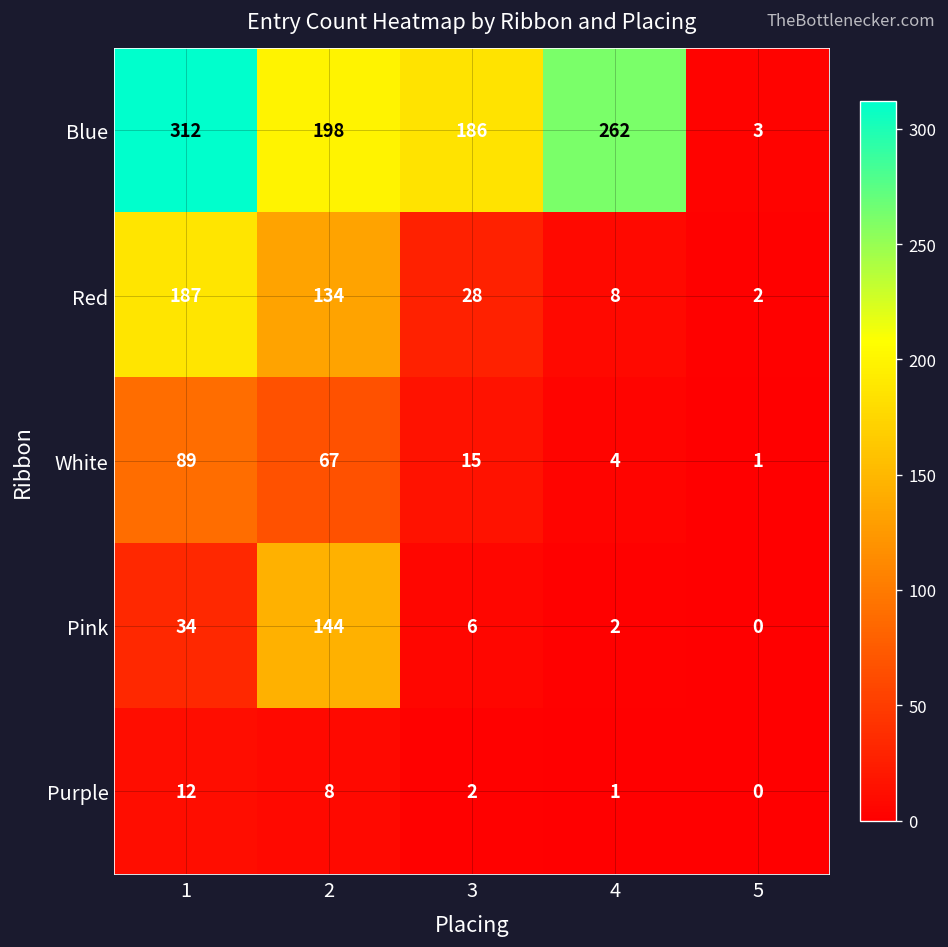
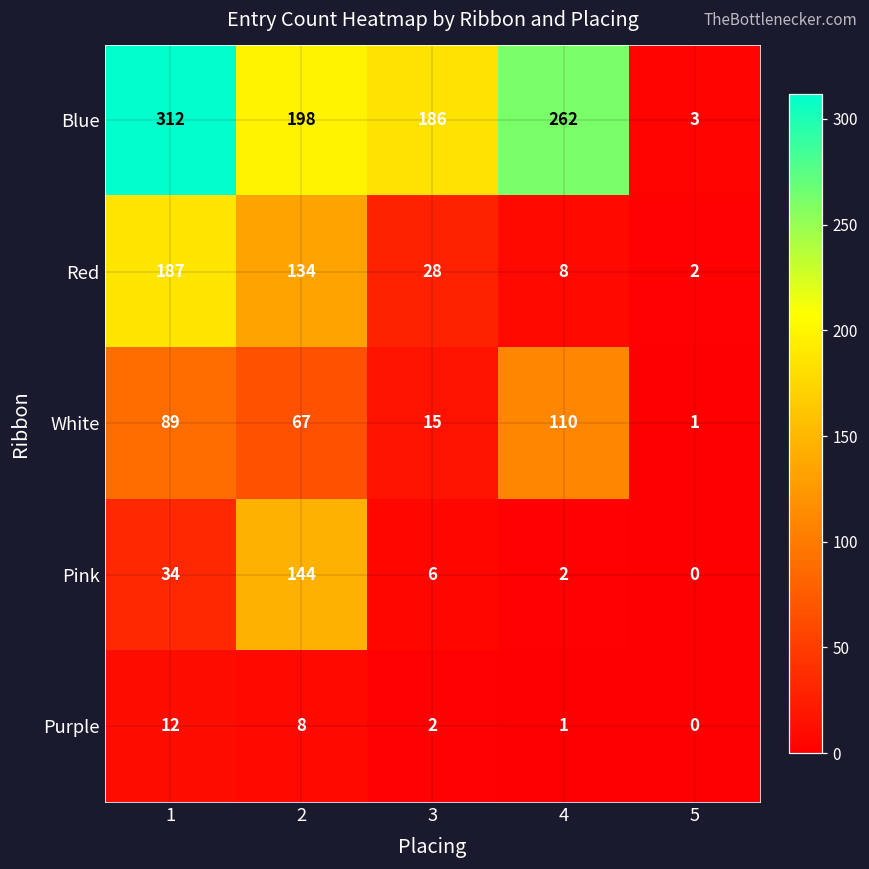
  {
    "Blue": {
      "1": 312,
      "2": 198,
      "3": 186,
      "4": 262,
      "5": 3
    },
    "Red": {
      "1": 187,
      "2": 134,
      "3": 28,
      "4": 8,
      "5": 2
    },
    "White": {
      "1": 89,
      "2": 67,
      "3": 15,
-     "4": 4,
+     "4": 110,
      "5": 1
    },
    "Pink": {
      "1": 34,
      "2": 144,
      "3": 6,
      "4": 2,
      "5": 0
    },
    "Purple": {
      "1": 12,
      "2": 8,
      "3": 2,
      "4": 1,
      "5": 0
    }
  }
